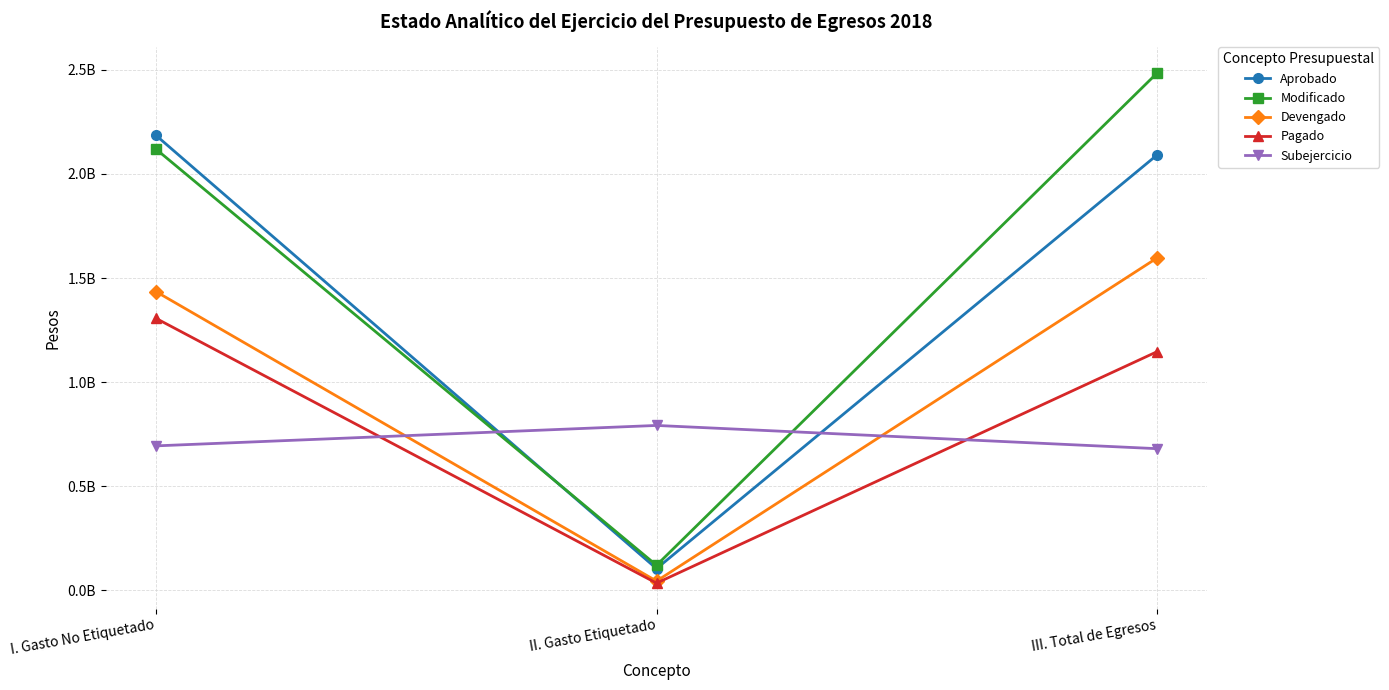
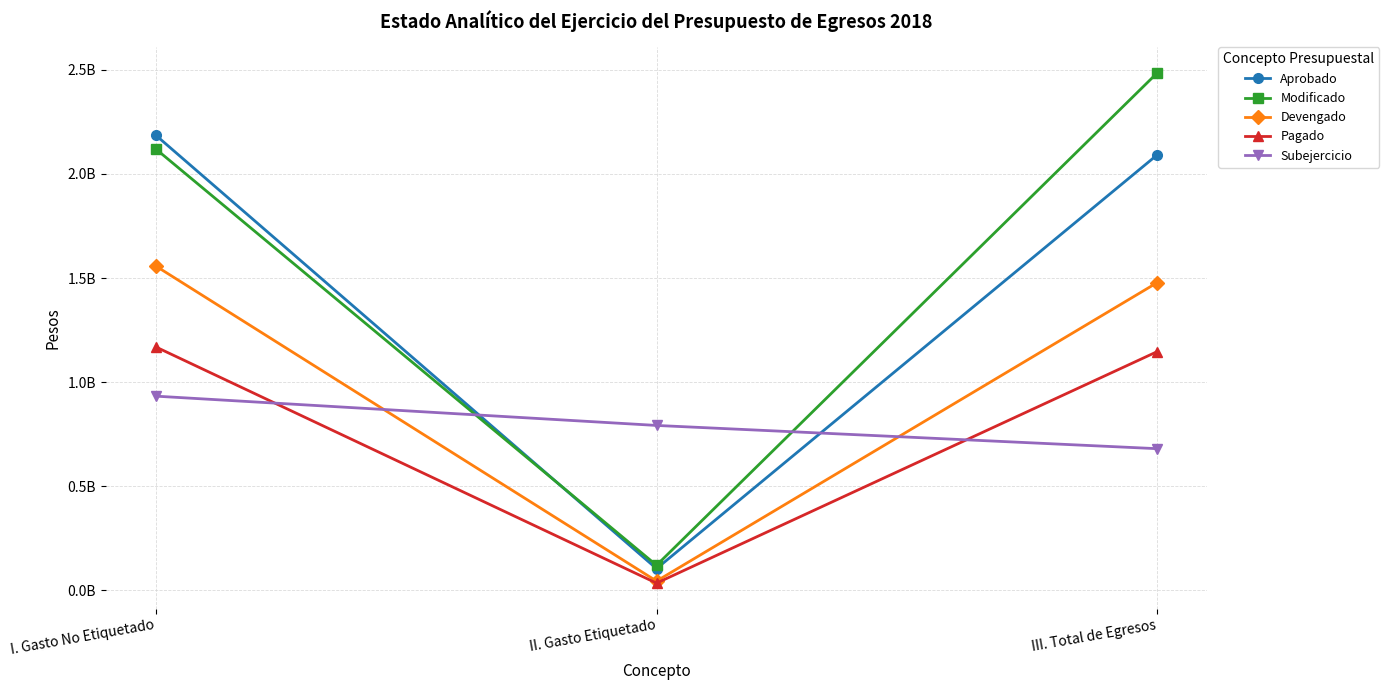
  {
    "Aprobado": {
      "I. Gasto No Etiquetado": 2190000000,
      "II. Gasto Etiquetado": 100000000,
      "III. Total de Egresos": 2090000000
    },
    "Modificado": {
      "I. Gasto No Etiquetado": 2120000000,
      "II. Gasto Etiquetado": 120000000,
      "III. Total de Egresos": 2490000000
    },
    "Devengado": {
-     "I. Gasto No Etiquetado": 1430000000,
-     "III. Total de Egresos": 1600000000
+     "I. Gasto No Etiquetado": 1560000000,
+     "III. Total de Egresos": 1480000000
    },
    "Pagado": {
-     "I. Gasto No Etiquetado": 1310000000,
+     "I. Gasto No Etiquetado": 1170000000,
      "III. Total de Egresos": 1150000000
    },
    "Subejercicio": {
-     "I. Gasto No Etiquetado": 690000000,
+     "I. Gasto No Etiquetado": 930000000,
      "II. Gasto Etiquetado": 790000000,
      "III. Total de Egresos": 680000000
    }
  }
